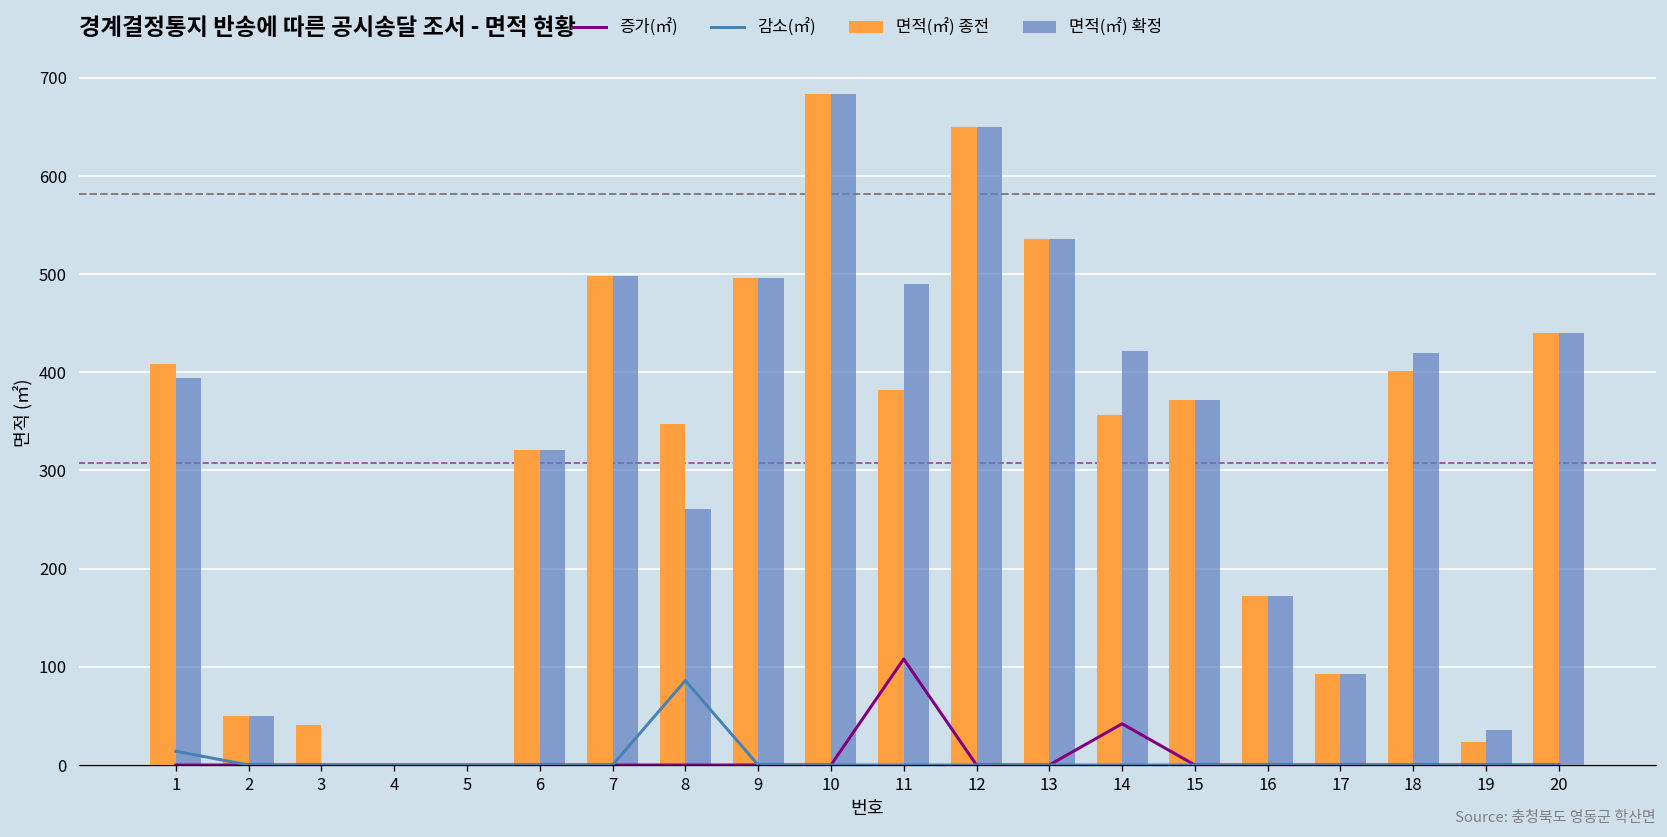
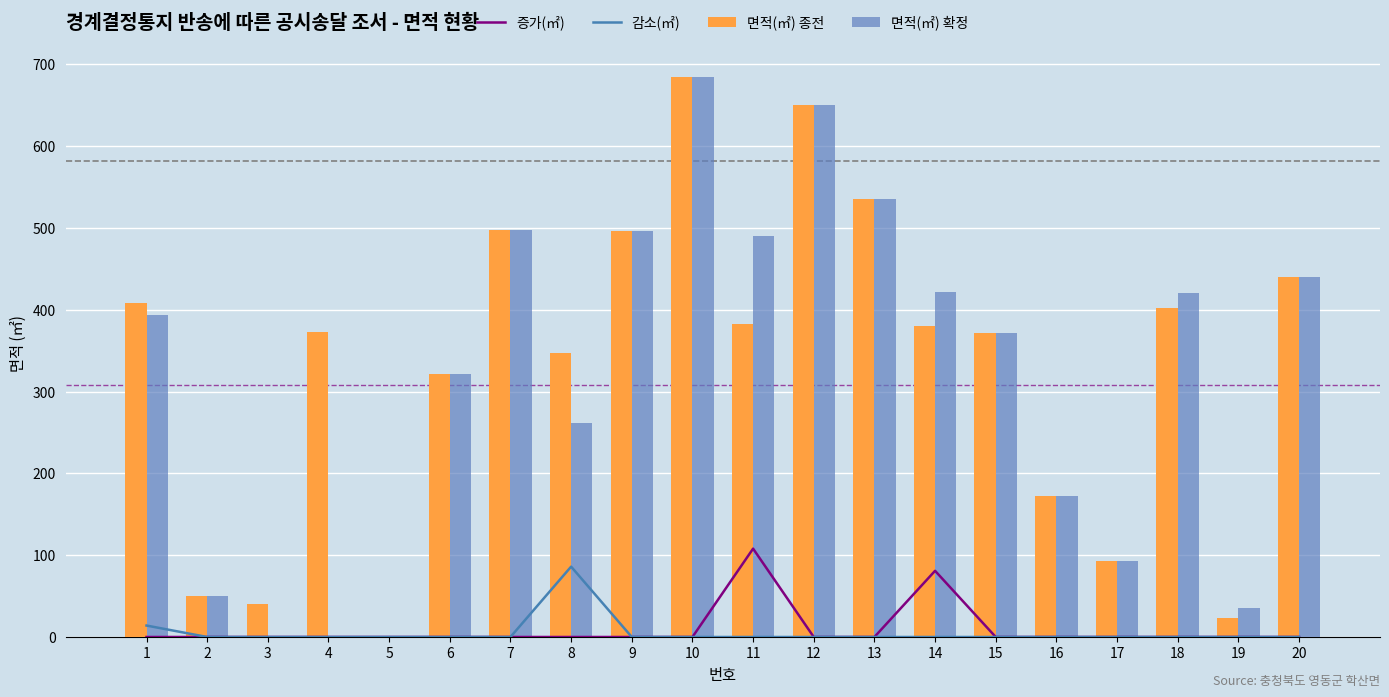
  {
    "면적(㎡) 종전": {
      "1": 410,
      "2": 50,
      "3": 40,
-     "4": 0,
+     "4": 370,
      "6": 320,
      "7": 500,
      "8": 350,
      "9": 500,
      "10": 680,
      "11": 380,
      "12": 650,
      "13": 540,
-     "14": 360,
+     "14": 380,
      "15": 370,
      "16": 170,
      "17": 90,
      "18": 400,
      "19": 20,
      "20": 440
    },
    "증가(㎡)": {
      "1": 0,
      "8": 0,
      "11": 110,
-     "14": 40
+     "14": 80
    }
  }
